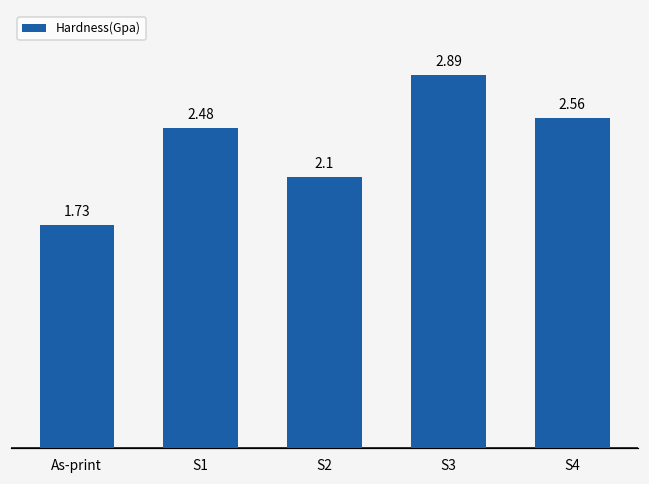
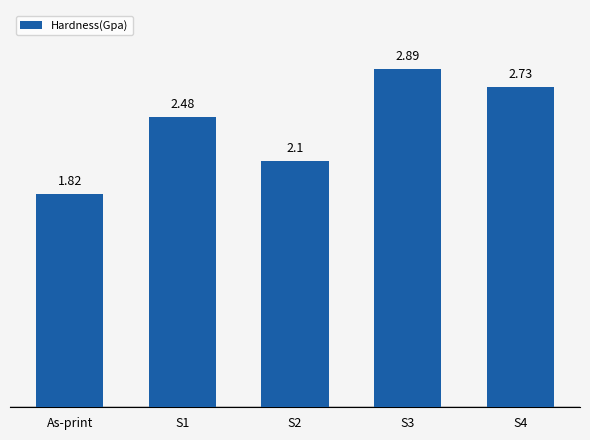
  {
-   "As-print": 1.73,
+   "As-print": 1.82,
    "S1": 2.48,
    "S2": 2.1,
    "S3": 2.89,
-   "S4": 2.56
+   "S4": 2.73
  }
